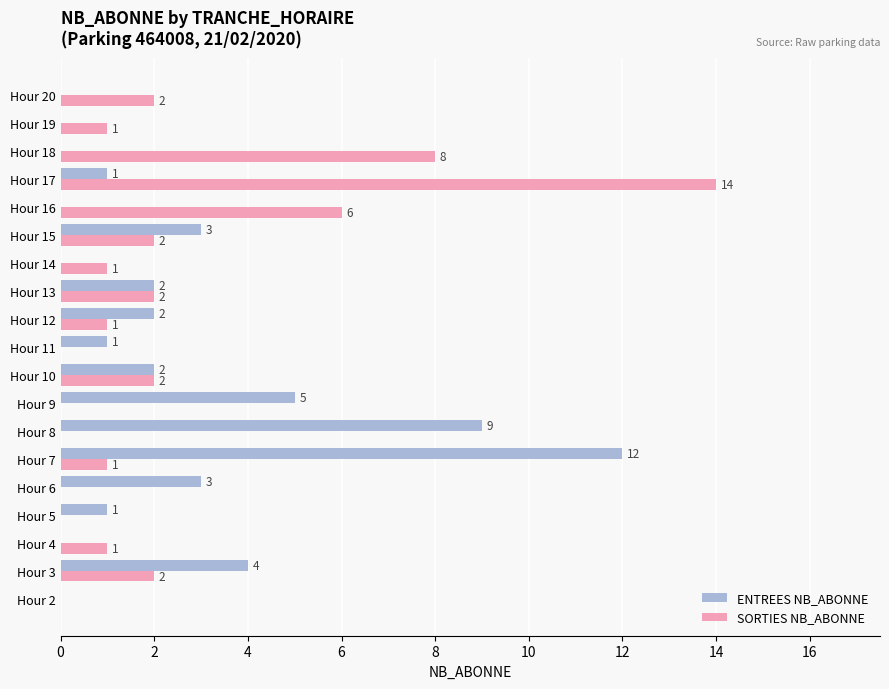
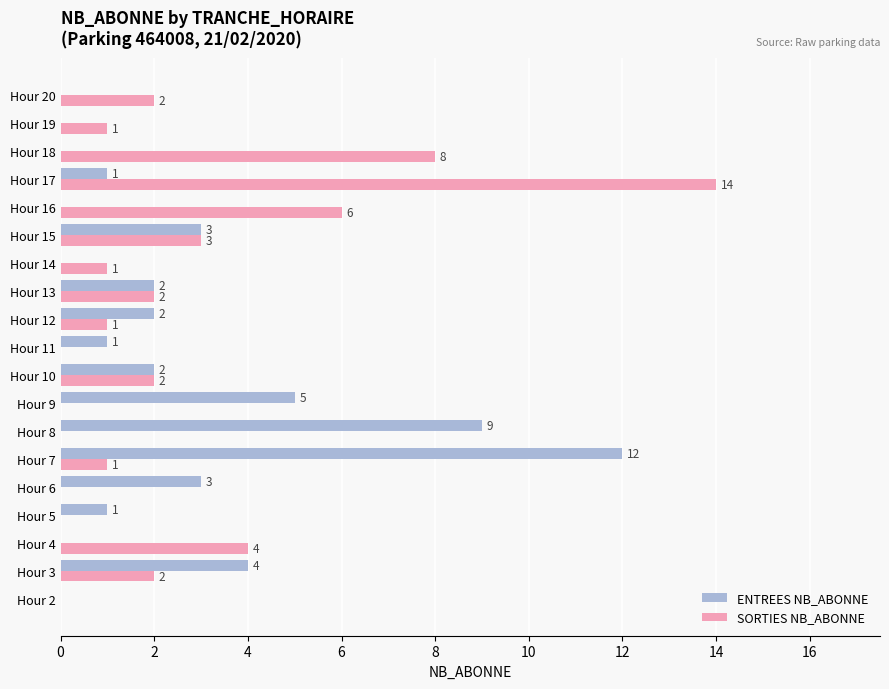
  {
    "ENTREES NB_ABONNE": {
      "Hour 17": 1,
      "Hour 15": 3,
      "Hour 12": 2,
      "Hour 11": 1,
      "Hour 9": 5,
      "Hour 8": 9,
      "Hour 7": 12,
      "Hour 6": 3,
      "Hour 5": 1,
      "Hour 3": 4
    },
    "SORTIES NB_ABONNE": {
      "Hour 20": 2,
      "Hour 19": 1,
      "Hour 18": 8,
      "Hour 17": 14,
      "Hour 16": 6,
-     "Hour 15": 2,
+     "Hour 15": 3,
      "Hour 14": 1,
      "Hour 12": 1,
      "Hour 7": 1,
-     "Hour 4": 1,
+     "Hour 4": 4,
      "Hour 3": 2
    }
  }
